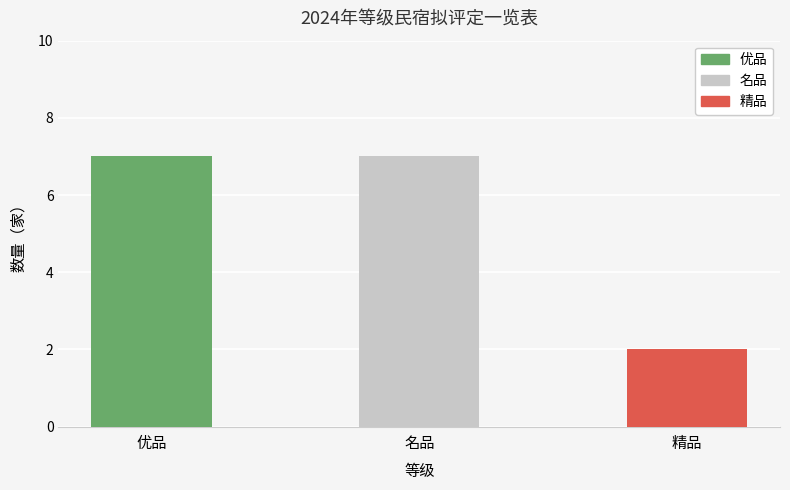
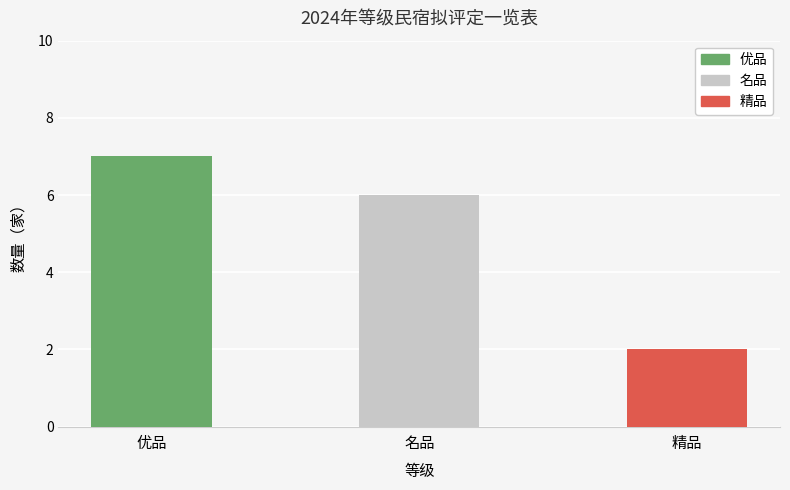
  {
    "优品": 7,
-   "名品": 7,
+   "名品": 6,
    "精品": 2
  }
